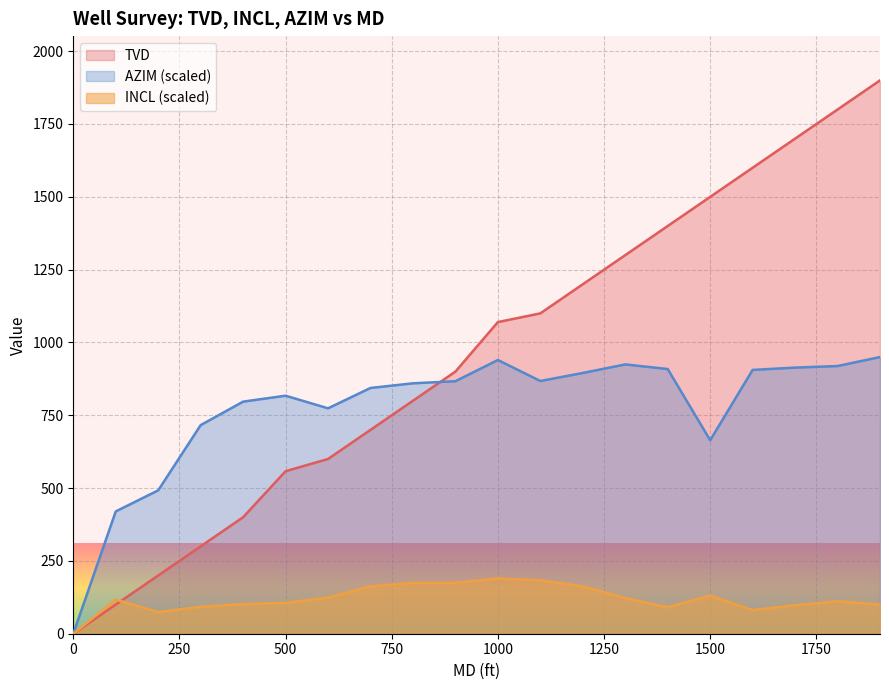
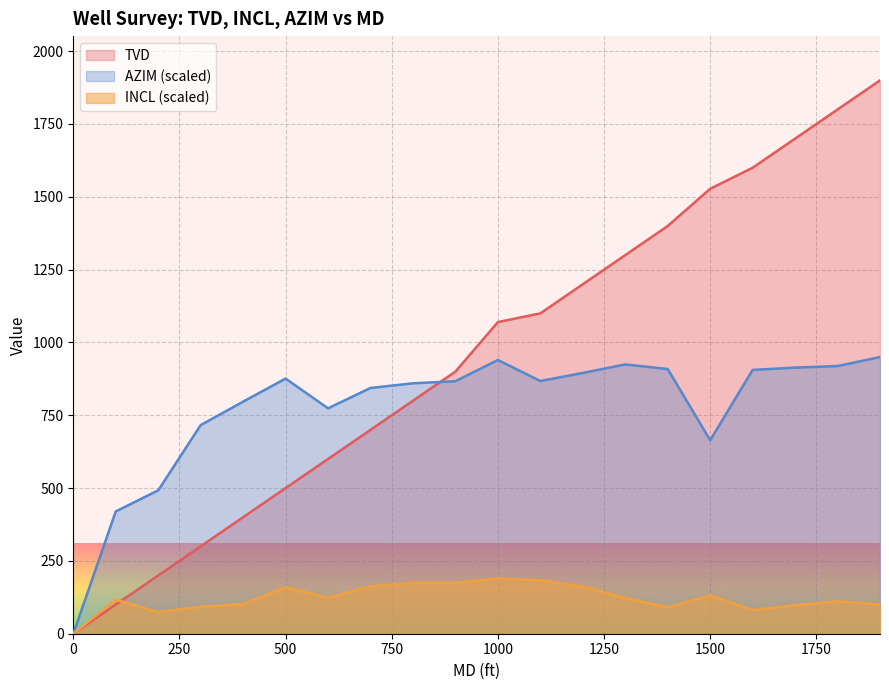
  {
    "TVD": {
-     "500": 560,
+     "500": 500,
      "1000": 1070,
-     "1500": 1500
+     "1500": 1530
    },
    "AZIM (scaled)": {
-     "500": 820,
+     "500": 880,
      "1000": 940,
      "1500": 660
    },
    "INCL (scaled)": {
-     "500": 110,
+     "500": 160,
      "1000": 190,
      "1500": 130
    }
  }
